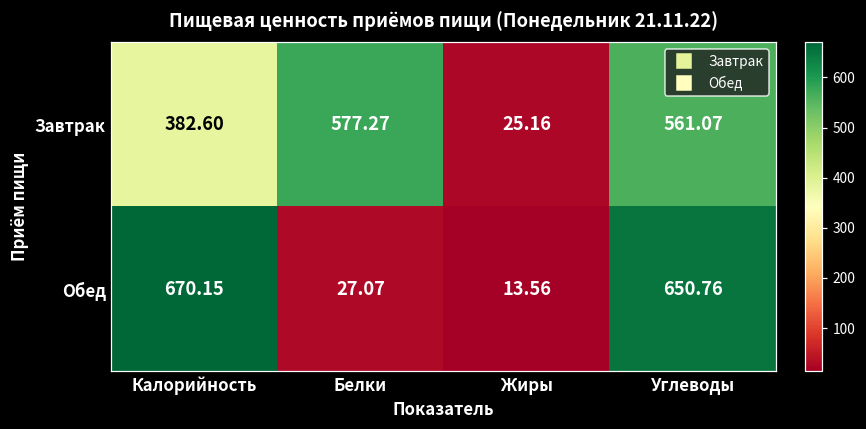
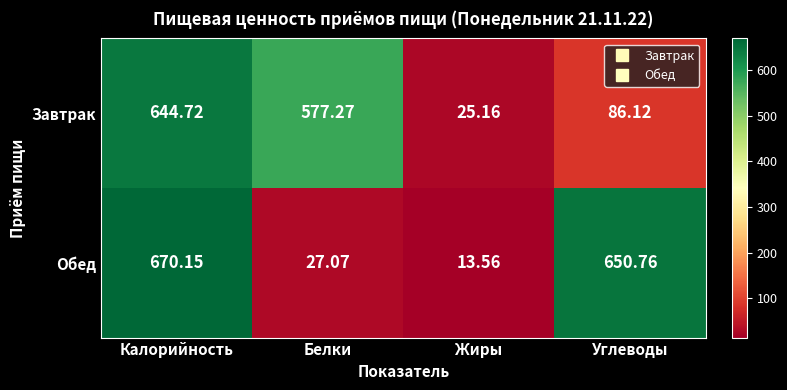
  {
    "Завтрак": {
-     "Калорийность": 382.60,
+     "Калорийность": 644.72,
      "Белки": 577.27,
      "Жиры": 25.16,
-     "Углеводы": 561.07
+     "Углеводы": 86.12
    },
    "Обед": {
      "Калорийность": 670.15,
      "Белки": 27.07,
      "Жиры": 13.56,
      "Углеводы": 650.76
    }
  }
